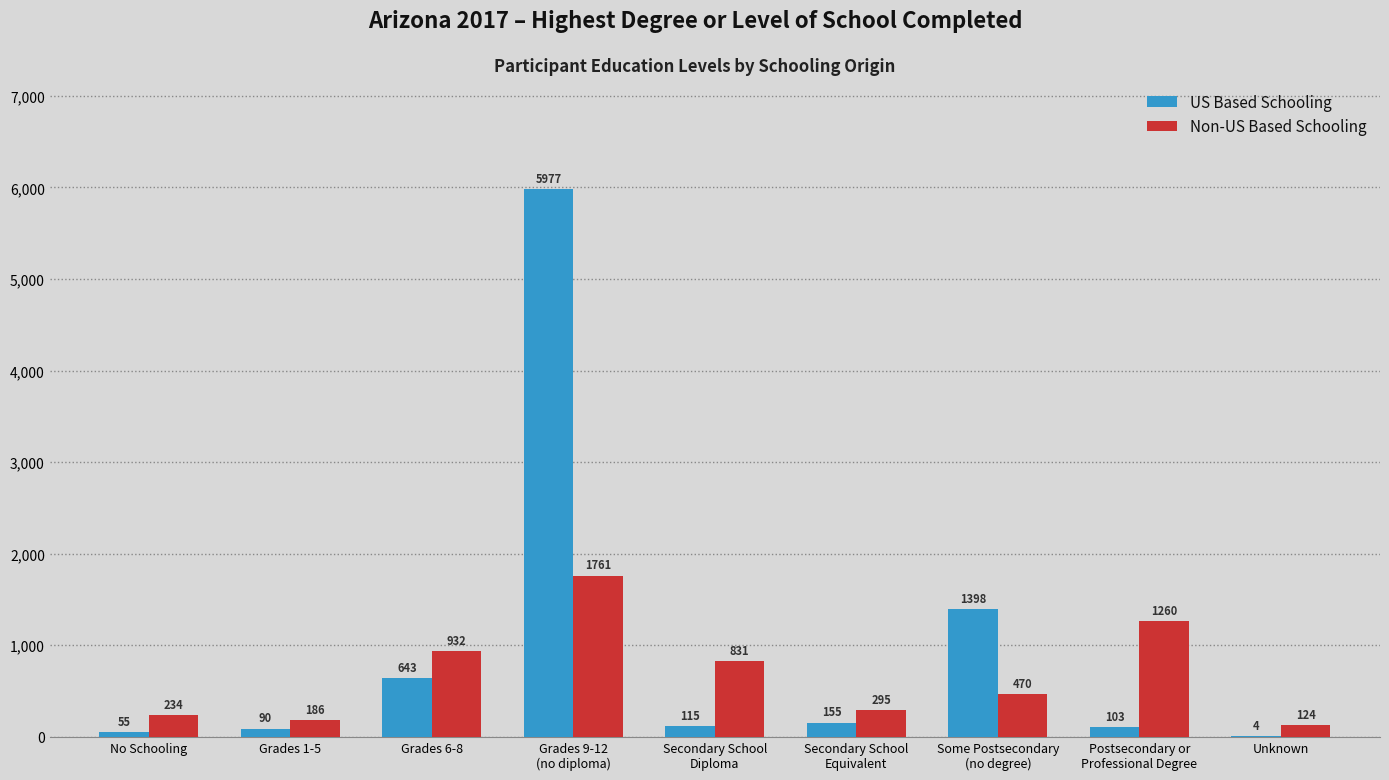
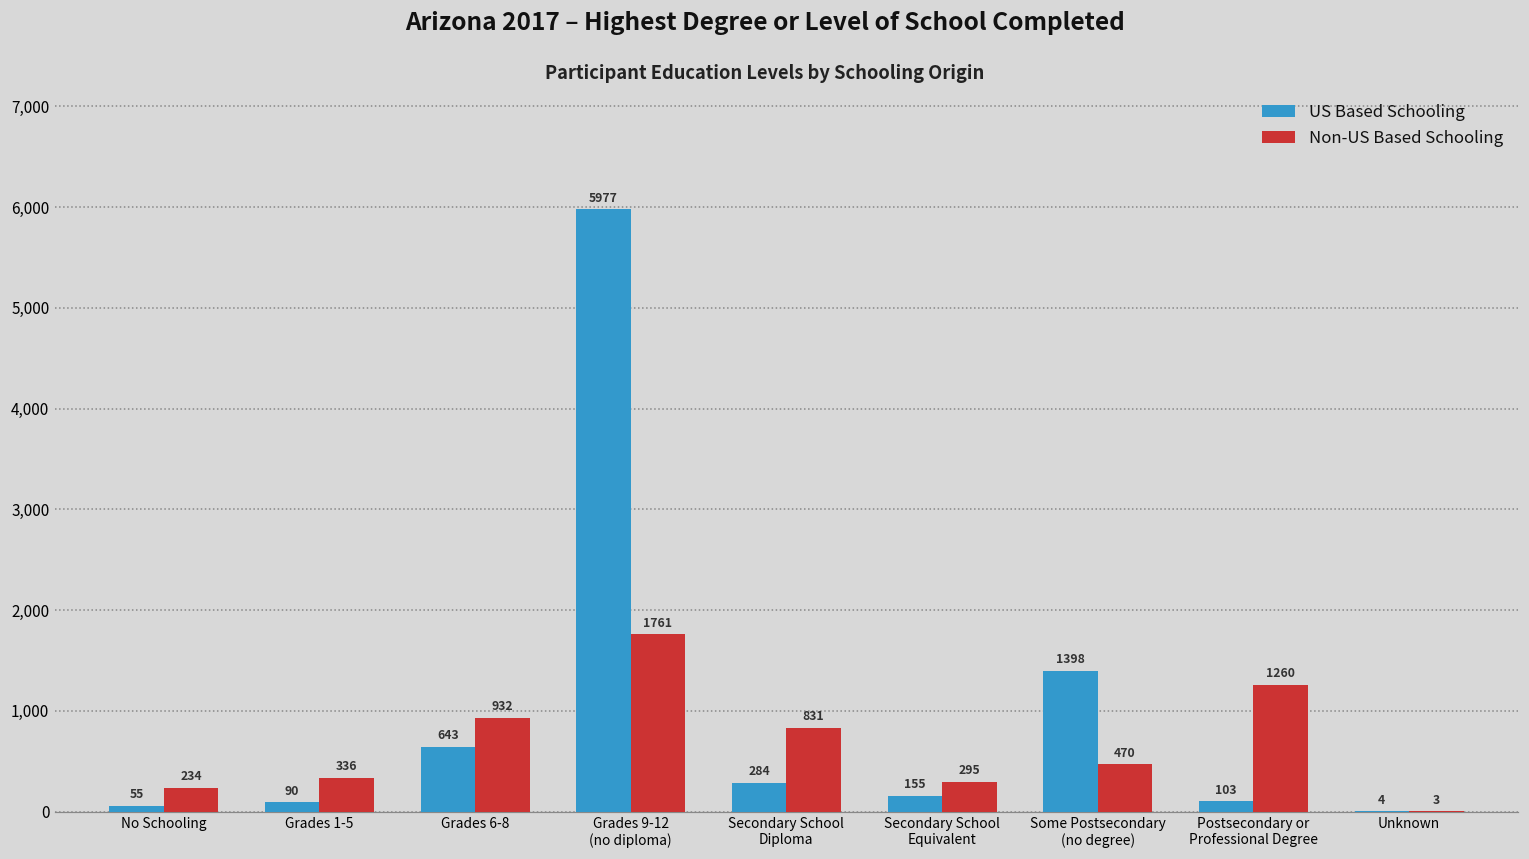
  {
    "US Based Schooling": {
      "No Schooling": 55,
      "Grades 1-5": 90,
      "Grades 6-8": 643,
      "Grades 9-12 (no diploma)": 5977,
-     "Secondary School Diploma": 115,
+     "Secondary School Diploma": 284,
      "Secondary School Equivalent": 155,
      "Some Postsecondary (no degree)": 1398,
      "Postsecondary or Professional Degree": 103,
      "Unknown": 4
    },
    "Non-US Based Schooling": {
      "No Schooling": 234,
-     "Grades 1-5": 186,
+     "Grades 1-5": 336,
      "Grades 6-8": 932,
      "Grades 9-12 (no diploma)": 1761,
      "Secondary School Diploma": 831,
      "Secondary School Equivalent": 295,
      "Some Postsecondary (no degree)": 470,
      "Postsecondary or Professional Degree": 1260,
-     "Unknown": 124
+     "Unknown": 3
    }
  }
